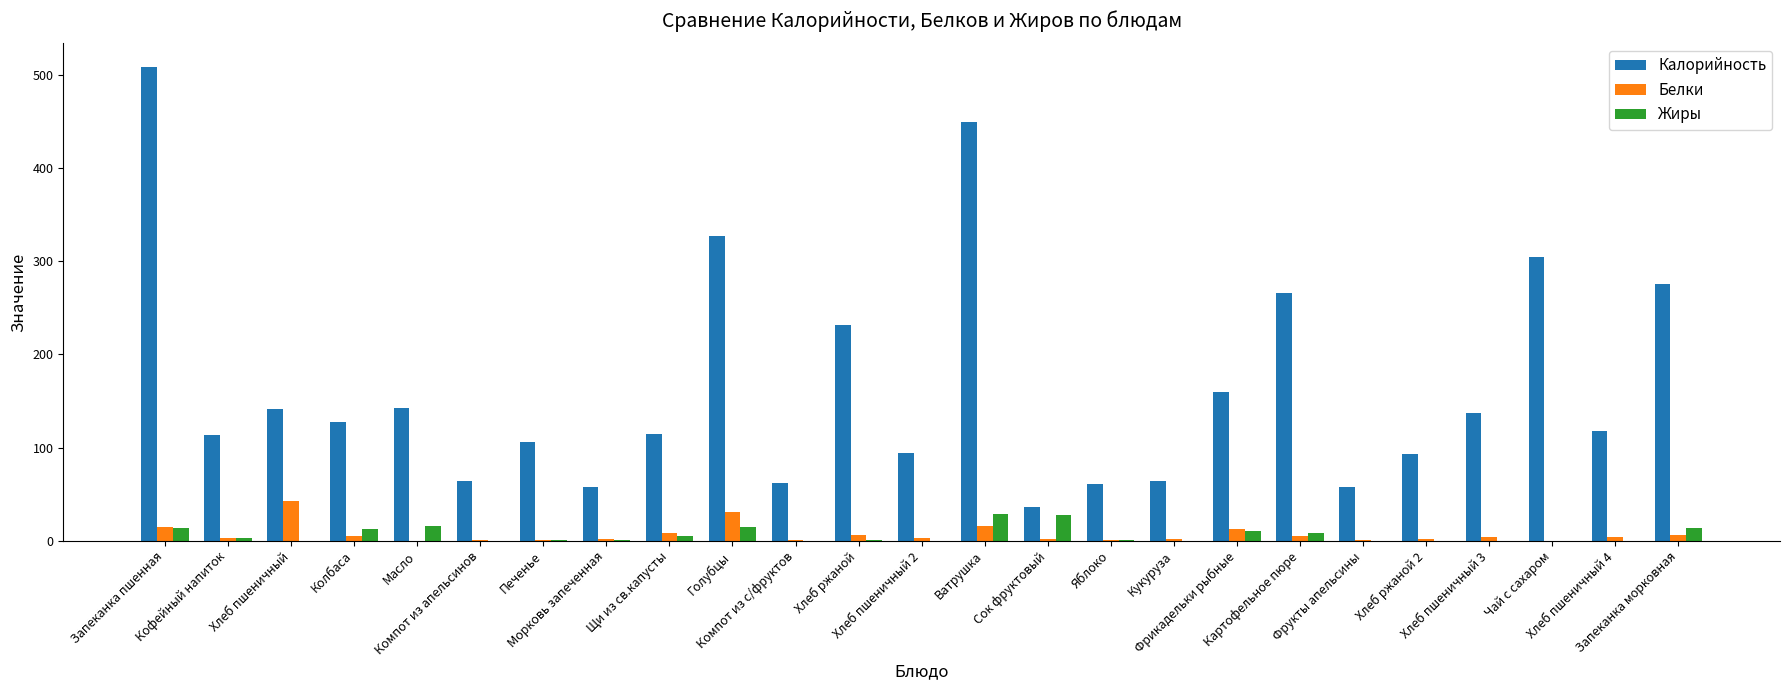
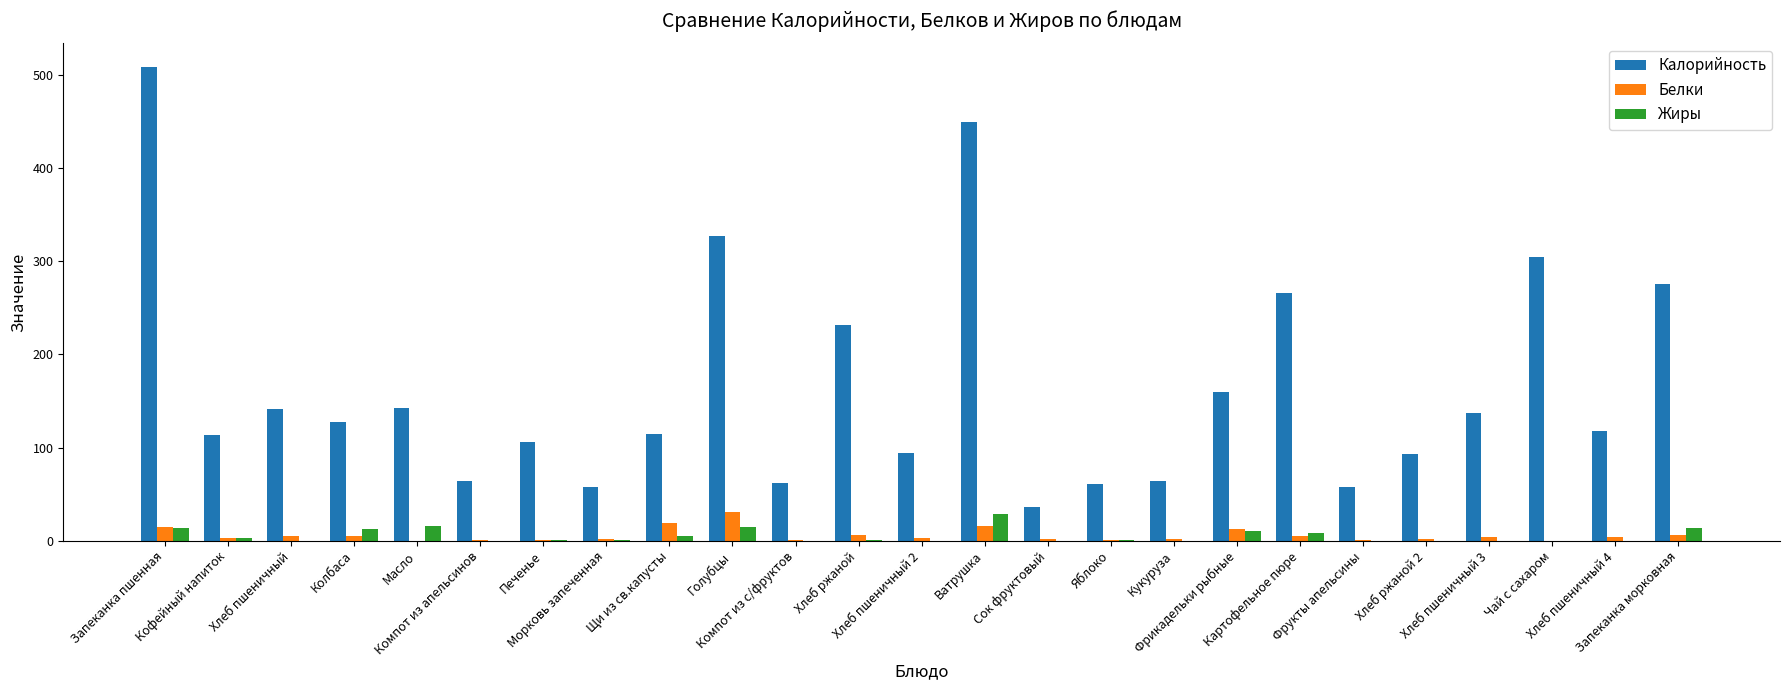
  {
    "Калорийность": {
      "Запеканка пшенная": 510,
      "Кофейный напиток": 110,
      "Хлеб пшеничный": 140,
      "Колбаса": 130,
      "Масло": 140,
      "Компот из апельсинов": 60,
      "Печенье": 110,
      "Морковь запеченная": 60,
      "Щи из св.капусты": 120,
      "Голубцы": 330,
      "Компот из с/фруктов": 60,
      "Хлеб ржаной": 230,
      "Хлеб пшеничный 2": 90,
      "Ватрушка": 450,
      "Сок фруктовый": 40,
      "Яблоко": 60,
      "Кукуруза": 60,
      "Фрикадельки рыбные": 160,
      "Картофельное пюре": 270,
      "Фрукты апельсины": 60,
      "Хлеб ржаной 2": 90,
      "Хлеб пшеничный 3": 140,
      "Чай с сахаром": 310,
      "Хлеб пшеничный 4": 120,
      "Запеканка морковная": 280
    },
    "Белки": {
      "Запеканка пшенная": 10,
      "Кофейный напиток": 0,
-     "Хлеб пшеничный": 40,
+     "Хлеб пшеничный": 10,
      "Колбаса": 10,
      "Масло": 0,
-     "Щи из св.капусты": 10,
+     "Щи из св.капусты": 20,
      "Голубцы": 30,
      "Хлеб ржаной": 10,
      "Хлеб пшеничный 2": 0,
      "Ватрушка": 20,
      "Фрикадельки рыбные": 10,
      "Картофельное пюре": 10,
      "Хлеб пшеничный 3": 0,
      "Чай с сахаром": 0,
      "Хлеб пшеничный 4": 0,
      "Запеканка морковная": 10
    },
    "Жиры": {
      "Запеканка пшенная": 10,
      "Кофейный напиток": 0,
      "Хлеб пшеничный": 0,
      "Колбаса": 10,
      "Масло": 20,
      "Компот из апельсинов": 0,
      "Щи из св.капусты": 10,
      "Голубцы": 10,
      "Компот из с/фруктов": 0,
      "Хлеб пшеничный 2": 0,
      "Ватрушка": 30,
-     "Сок фруктовый": 30,
+     "Сок фруктовый": 0,
      "Кукуруза": 0,
      "Фрикадельки рыбные": 10,
      "Картофельное пюре": 10,
      "Фрукты апельсины": 0,
      "Хлеб ржаной 2": 0,
      "Хлеб пшеничный 3": 0,
      "Чай с сахаром": 0,
      "Хлеб пшеничный 4": 0,
      "Запеканка морковная": 10
    }
  }
